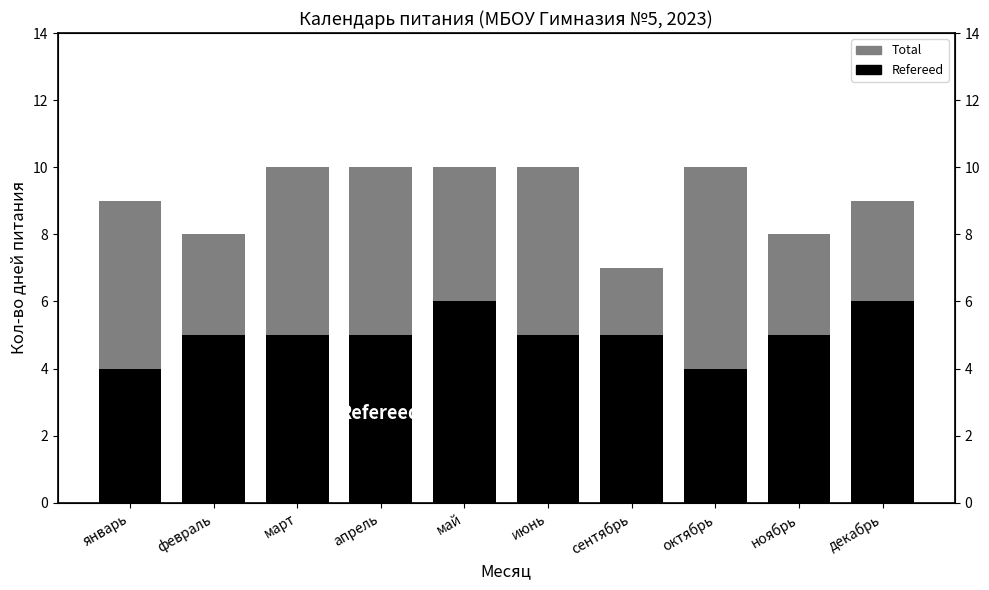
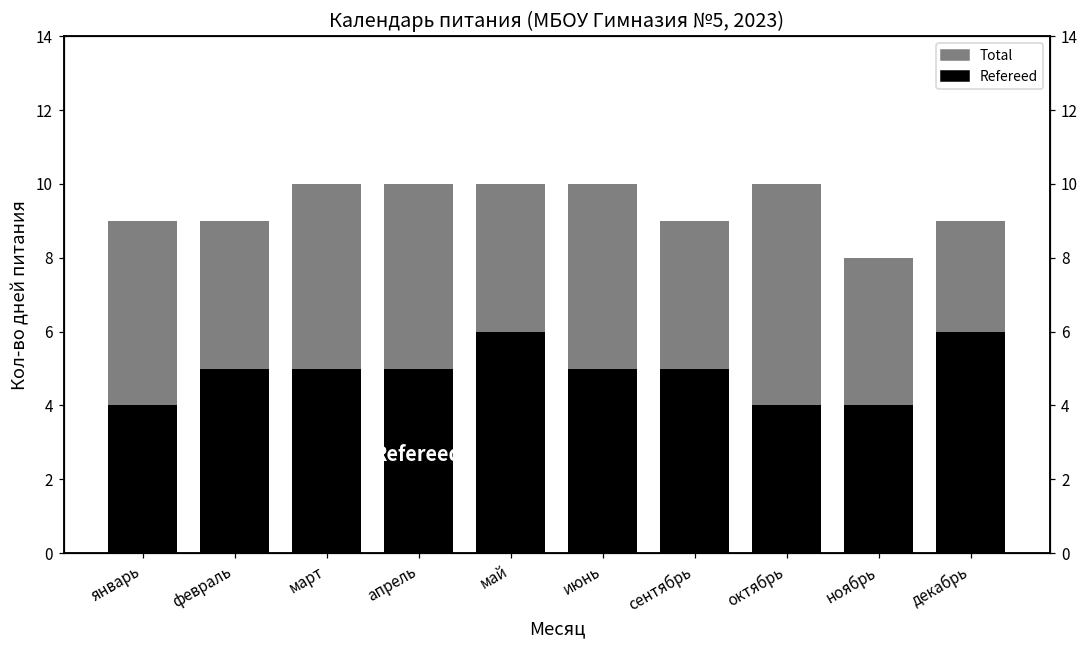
  {
    "Total": {
      "январь": 9,
-     "февраль": 8,
+     "февраль": 9,
      "март": 10,
      "апрель": 10,
      "май": 10,
      "июнь": 10,
-     "сентябрь": 7,
+     "сентябрь": 9,
      "октябрь": 10,
      "ноябрь": 8,
      "декабрь": 9
    },
    "Refereed": {
-     "ноябрь": 5
+     "ноябрь": 4
    }
  }
